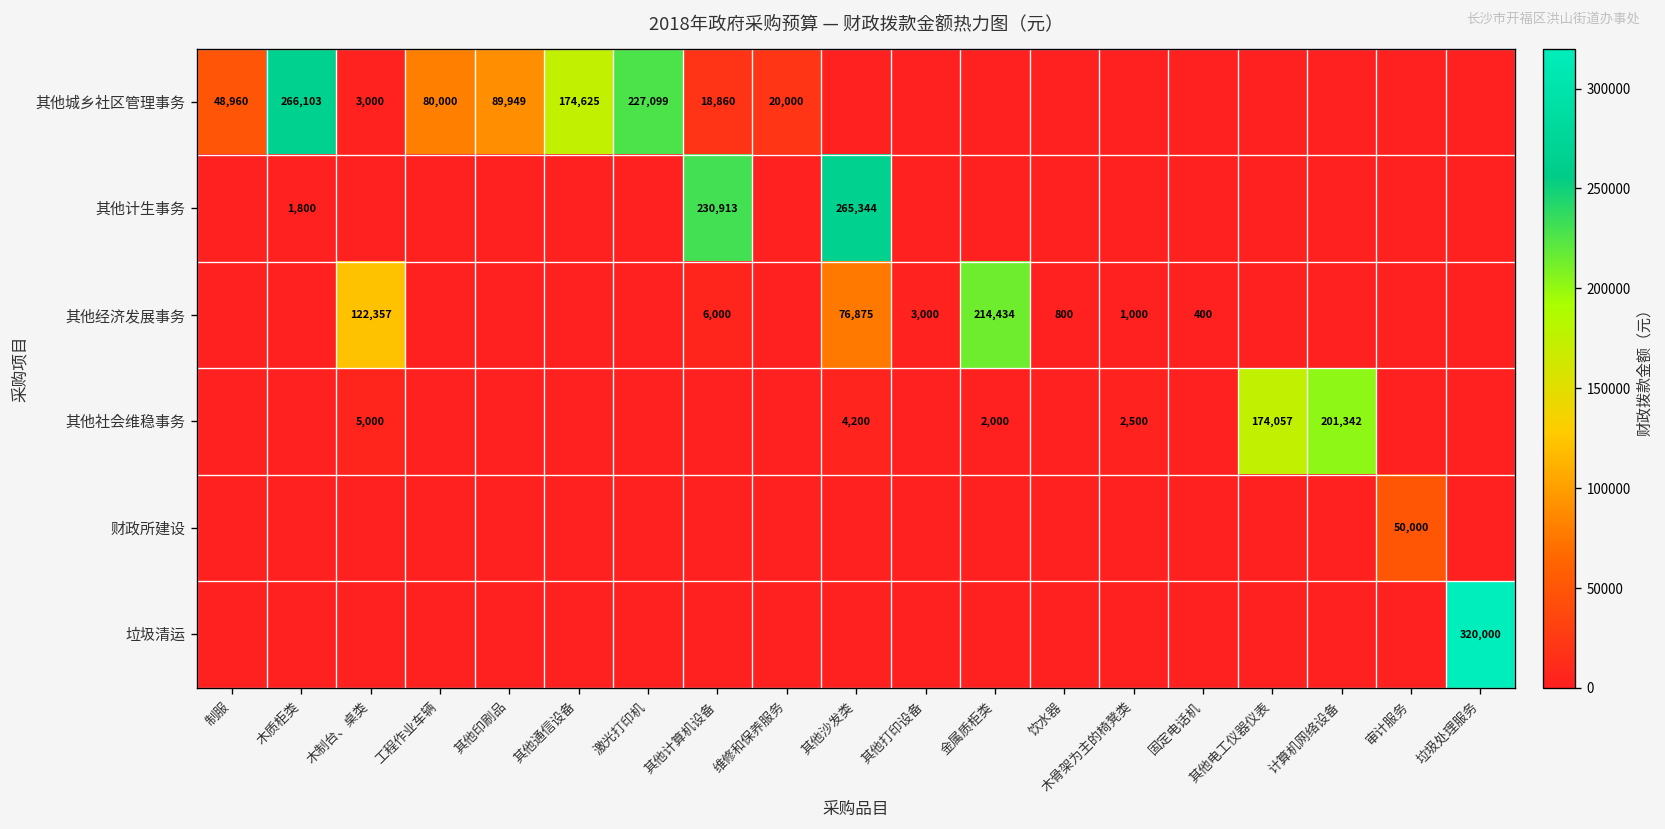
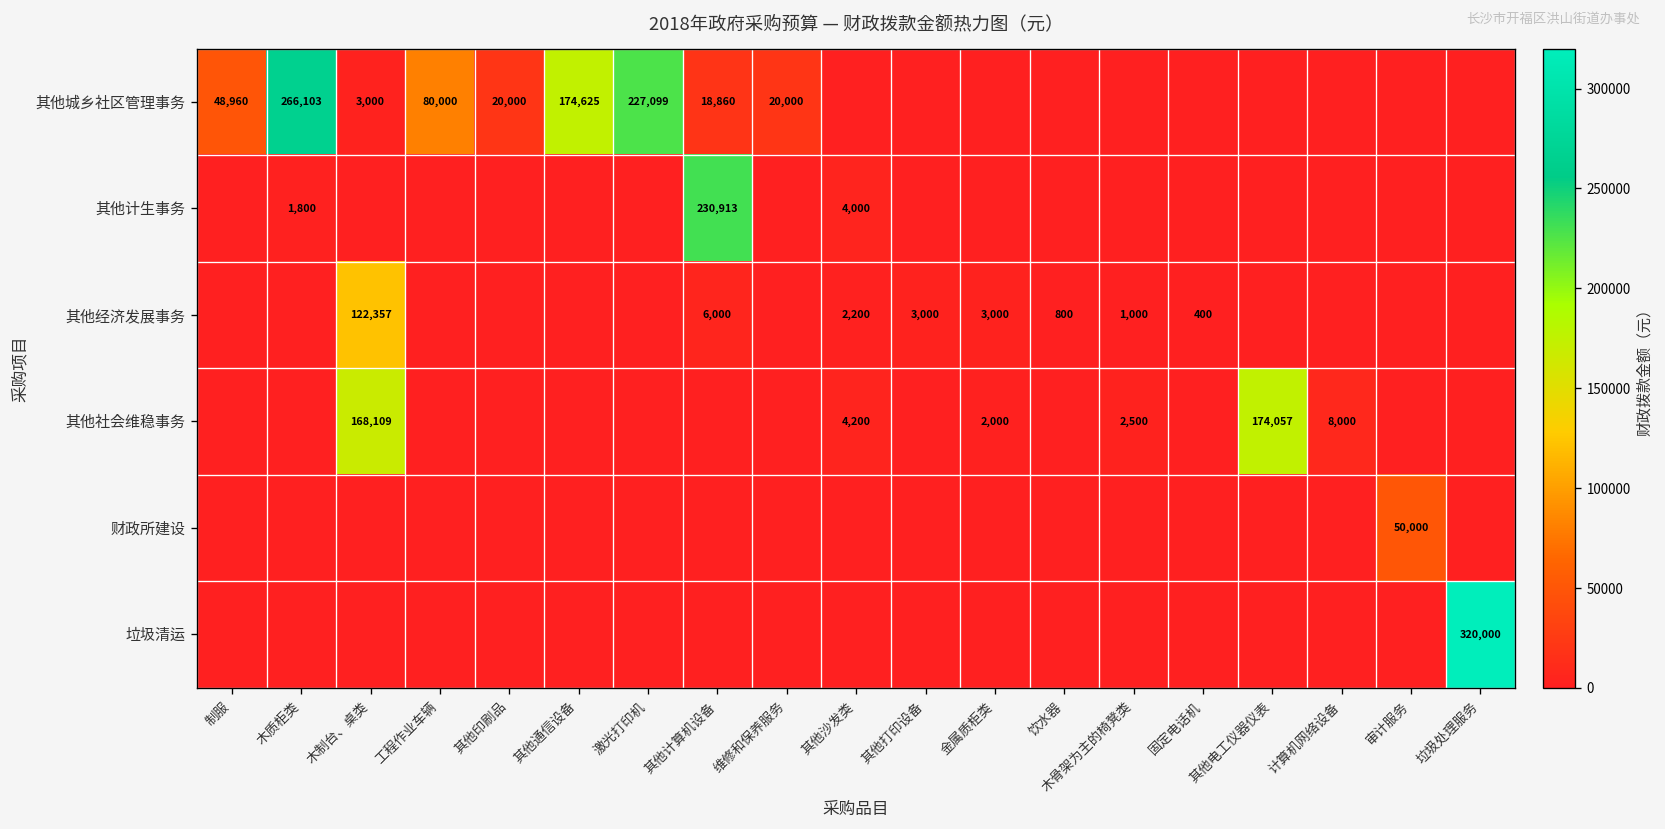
  {
    "其他城乡社区管理事务": {
      "制服": "48,960",
      "木质柜类": "266,103",
      "木制台、桌类": "3,000",
      "工程作业车辆": "80,000",
-     "其他印刷品": "89,949",
+     "其他印刷品": "20,000",
      "其他通信设备": "174,625",
      "激光打印机": "227,099",
      "其他计算机设备": "18,860",
      "维修和保养服务": "20,000"
    },
    "其他计生事务": {
      "木质柜类": "1,800",
      "其他计算机设备": "230,913",
-     "其他沙发类": "265,344"
+     "其他沙发类": "4,000"
    },
    "其他经济发展事务": {
      "木制台、桌类": "122,357",
      "其他计算机设备": "6,000",
-     "其他沙发类": "76,875",
+     "其他沙发类": "2,200",
      "其他打印设备": "3,000",
-     "金属质柜类": "214,434",
+     "金属质柜类": "3,000",
      "饮水器": "800",
      "木骨架为主的椅凳类": "1,000",
      "固定电话机": "400"
    },
    "其他社会维稳事务": {
-     "木制台、桌类": "5,000",
+     "木制台、桌类": "168,109",
      "其他沙发类": "4,200",
      "金属质柜类": "2,000",
      "木骨架为主的椅凳类": "2,500",
      "其他电工仪器仪表": "174,057",
-     "计算机网络设备": "201,342"
+     "计算机网络设备": "8,000"
    },
    "财政所建设": {
      "审计服务": "50,000"
    },
    "垃圾清运": {
      "垃圾处理服务": "320,000"
    }
  }
